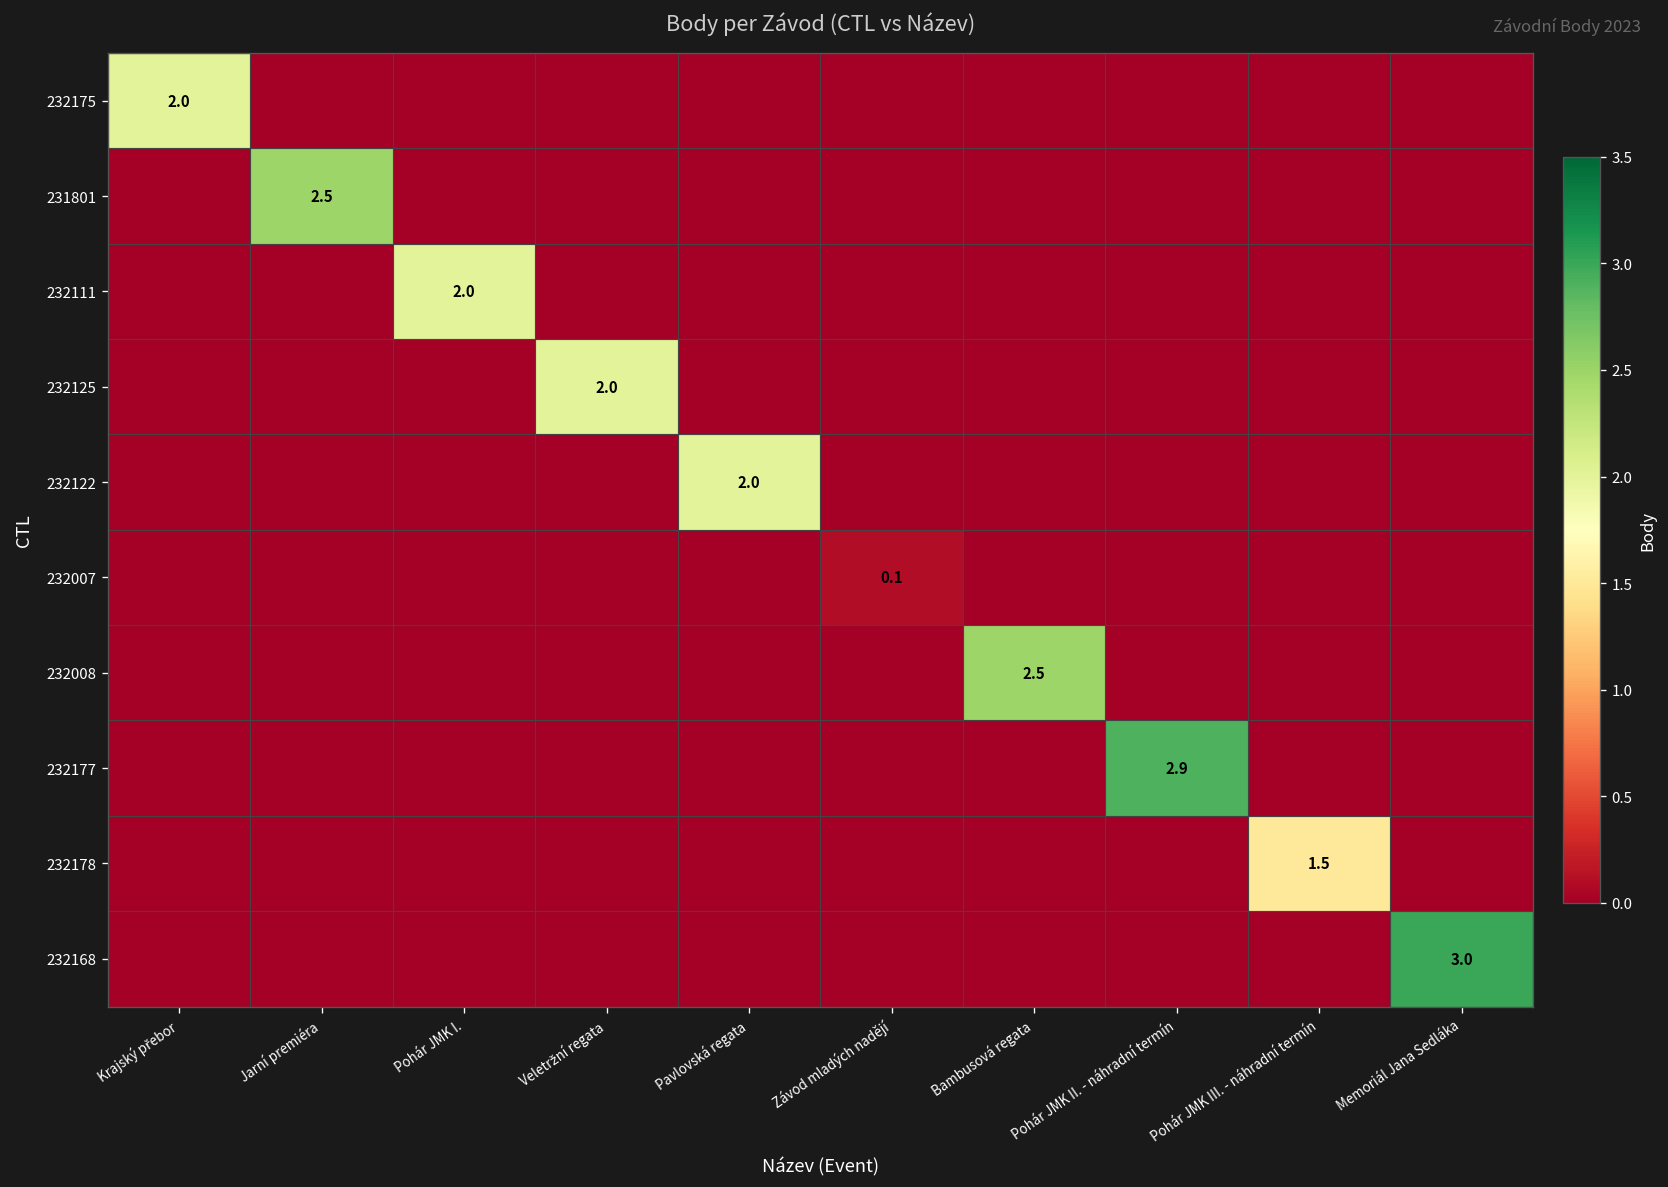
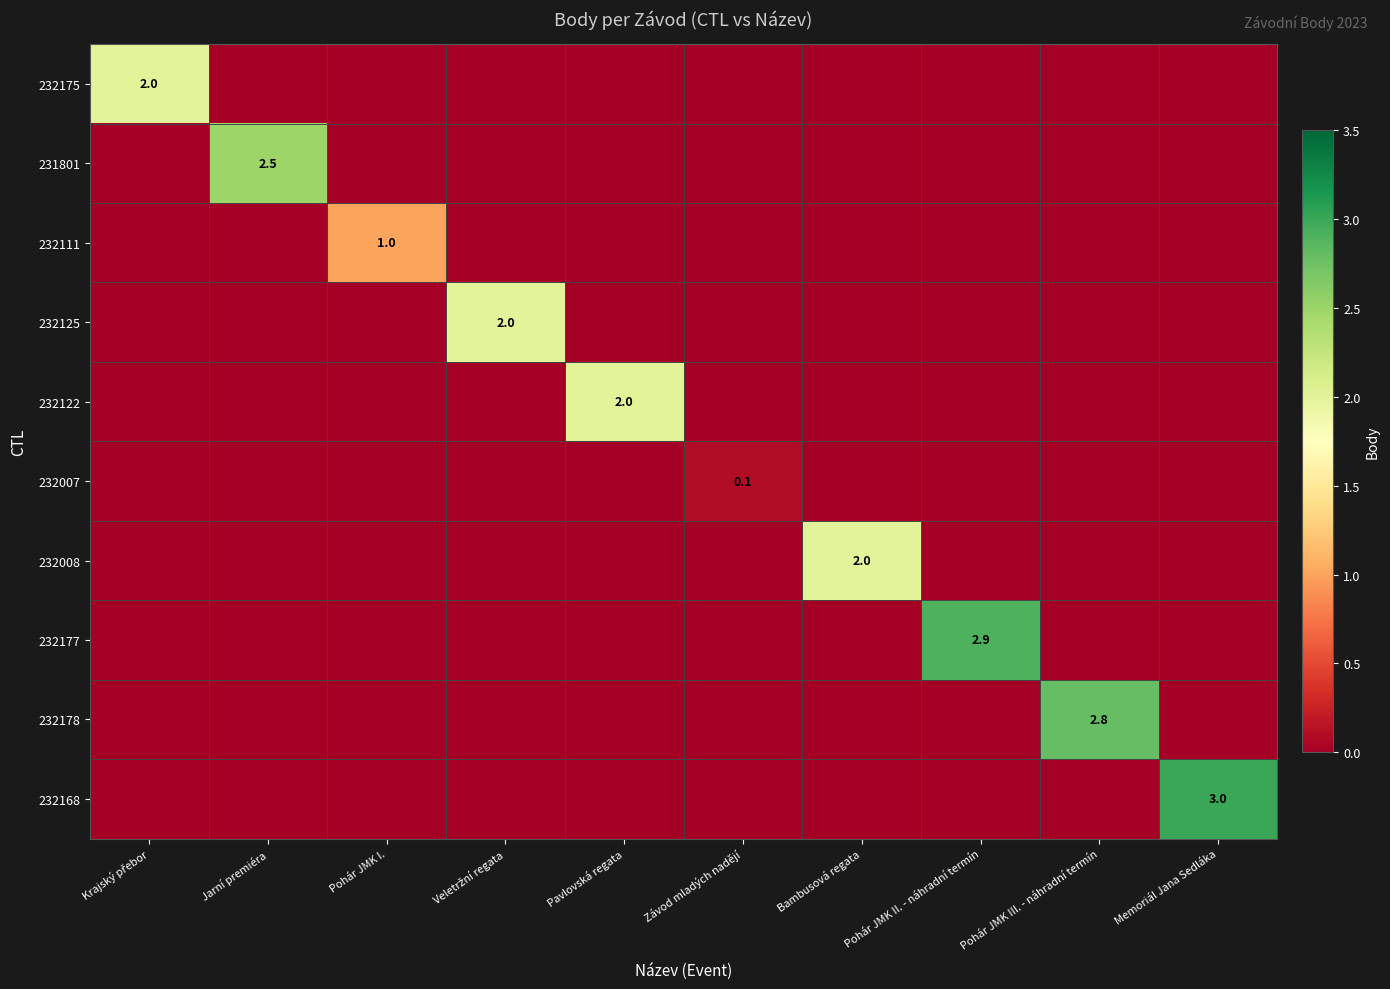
  {
    "232175": {
      "Krajský přebor": 2.0
    },
    "231801": {
      "Jarní premiéra": 2.5
    },
    "232111": {
-     "Pohár JMK I.": 2.0
+     "Pohár JMK I.": 1.0
    },
    "232125": {
      "Veletržní regata": 2.0
    },
    "232122": {
      "Pavlovská regata": 2.0
    },
    "232007": {
      "Závod mladých nadějí": 0.1
    },
    "232008": {
-     "Bambusová regata": 2.5
+     "Bambusová regata": 2.0
    },
    "232177": {
      "Pohár JMK II. - náhradní termín": 2.9
    },
    "232178": {
-     "Pohár JMK III. - náhradní termín": 1.5
+     "Pohár JMK III. - náhradní termín": 2.8
    },
    "232168": {
      "Memoriál Jana Sedláka": 3.0
    }
  }
